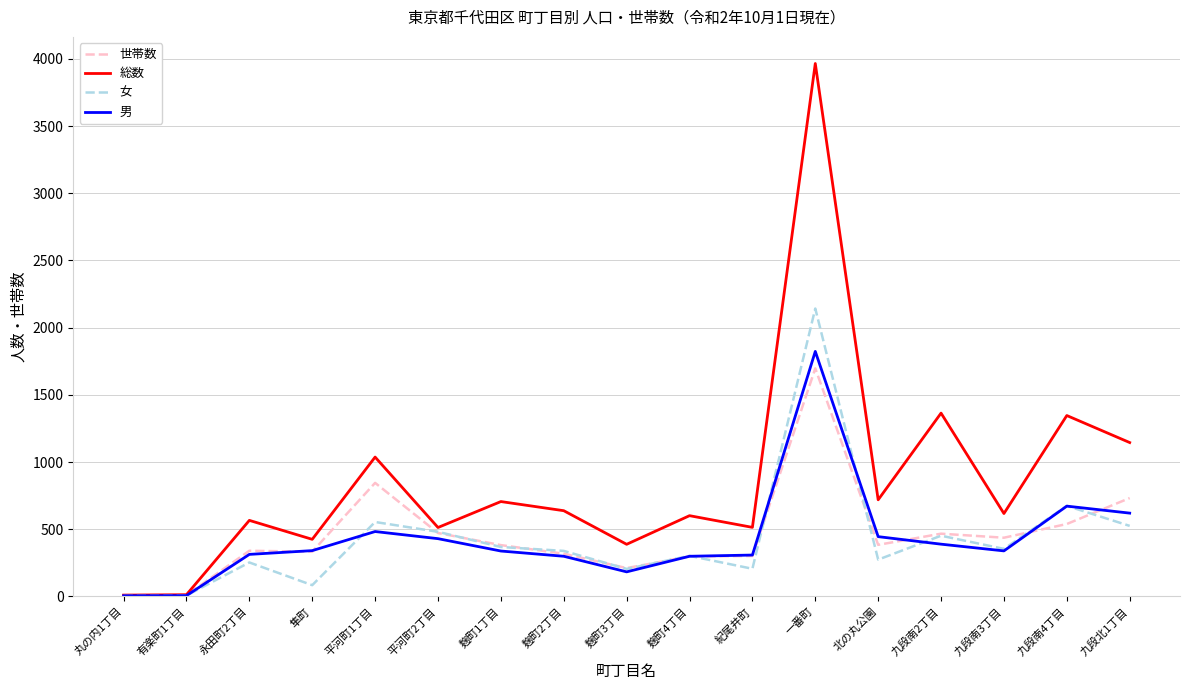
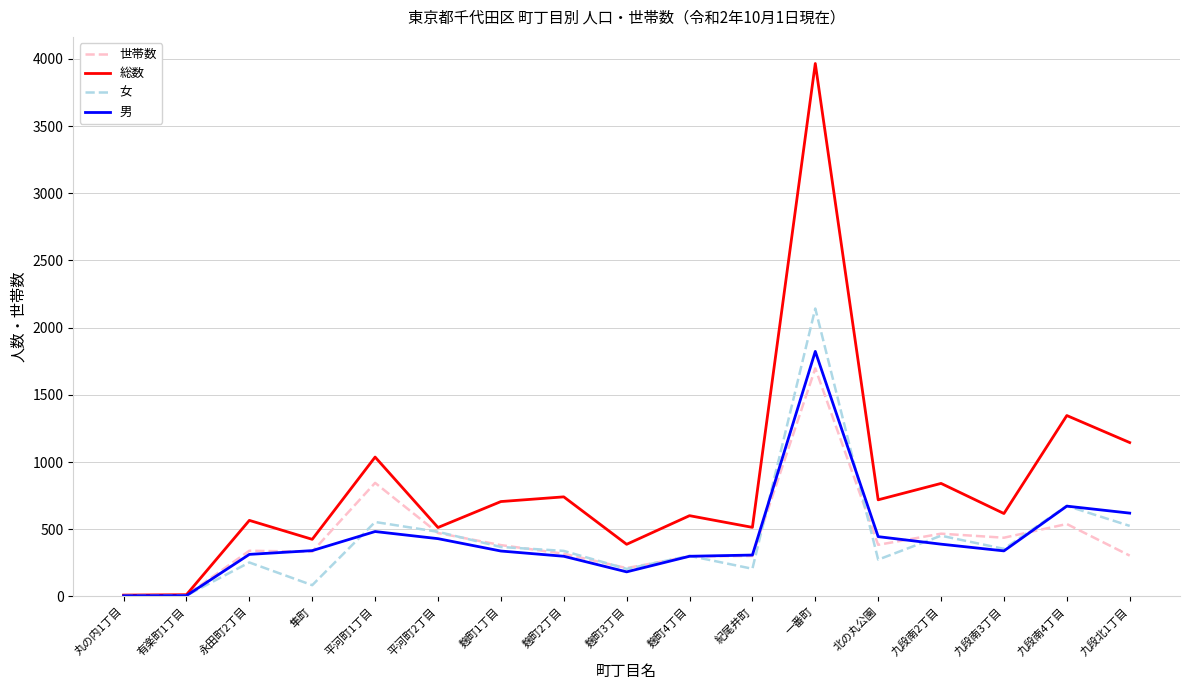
  {
    "世帯数": {
      "永田町2丁目": 340,
      "平河町1丁目": 850,
      "麹町2丁目": 320,
      "一番町": 1700,
      "北の丸公園": 380,
      "九段南3丁目": 440,
      "九段南4丁目": 540,
-     "九段北1丁目": 730
+     "九段北1丁目": 300
    },
    "総数": {
      "永田町2丁目": 570,
      "隼町": 430,
      "平河町1丁目": 1040,
      "平河町2丁目": 510,
      "麹町1丁目": 710,
-     "麹町2丁目": 640,
+     "麹町2丁目": 740,
      "麹町3丁目": 390,
      "麹町4丁目": 600,
      "紀尾井町": 510,
      "一番町": 3970,
      "北の丸公園": 720,
-     "九段南2丁目": 1360,
+     "九段南2丁目": 840,
      "九段南3丁目": 620,
      "九段南4丁目": 1350,
      "九段北1丁目": 1150
    },
    "女": {
      "永田町2丁目": 250,
      "隼町": 80,
      "平河町1丁目": 550,
      "麹町2丁目": 340,
      "紀尾井町": 210,
      "一番町": 2140,
      "北の丸公園": 270,
      "九段北1丁目": 530
    },
    "男": {
      "永田町2丁目": 310,
      "平河町1丁目": 480,
      "平河町2丁目": 430,
      "麹町1丁目": 340,
      "麹町2丁目": 300,
      "麹町3丁目": 180,
      "一番町": 1820,
      "北の丸公園": 450,
      "九段南2丁目": 390,
      "九段北1丁目": 620
    }
  }
